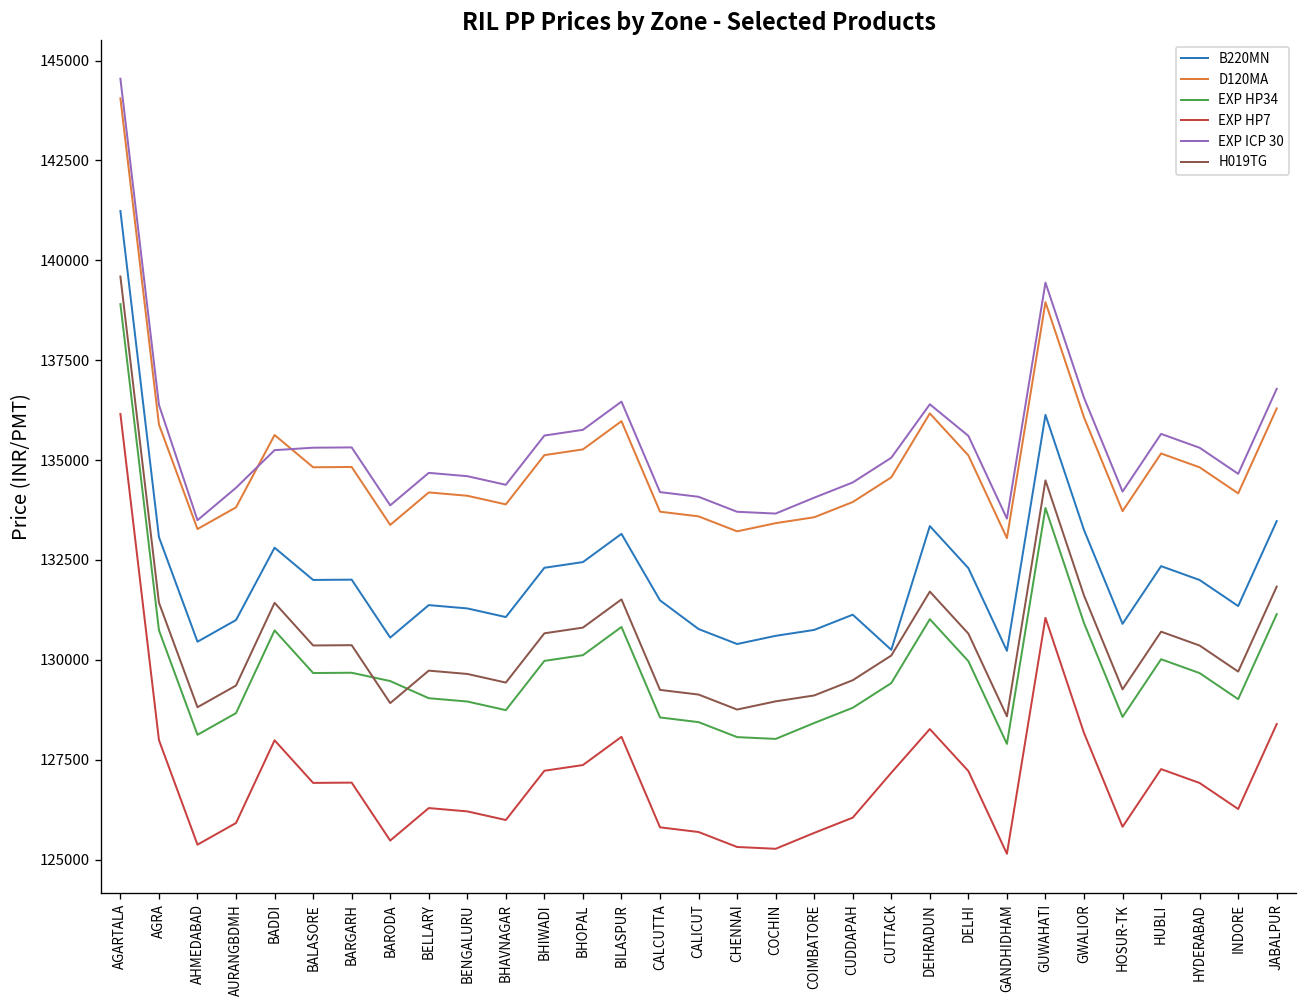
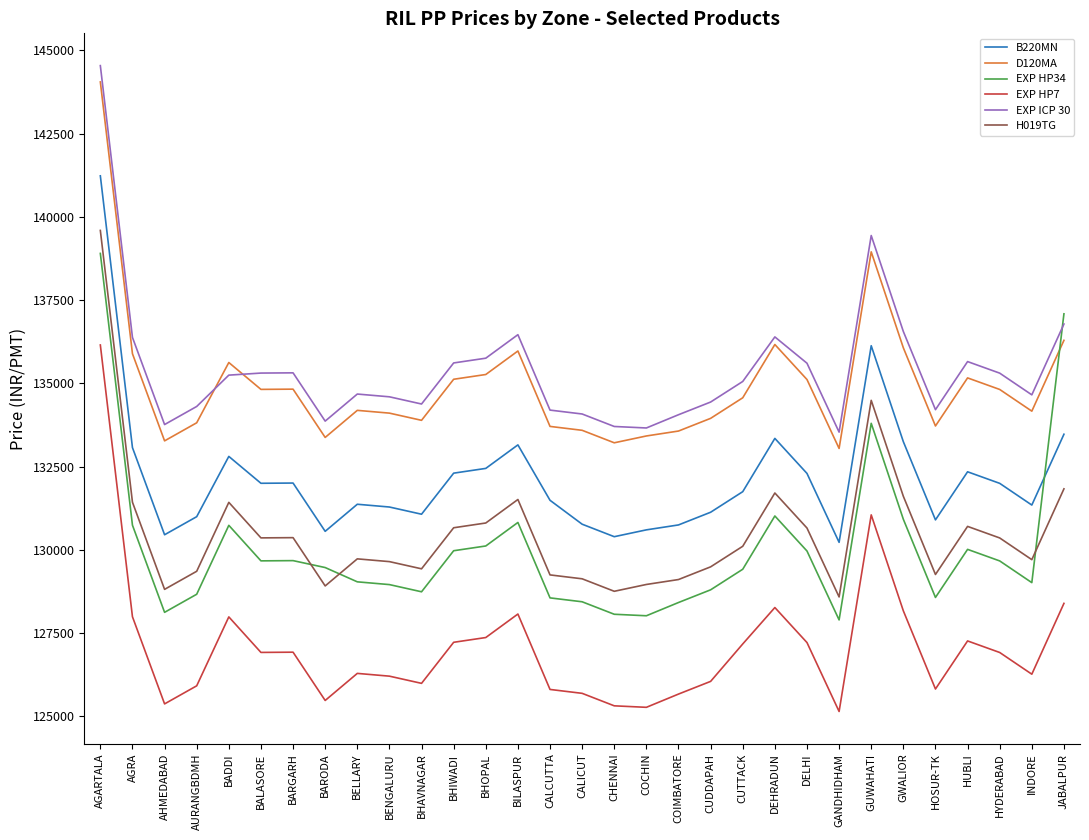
  {
    "B220MN": {
      "AGARTALA": 141200,
      "AGRA": 133100,
      "AHMEDABAD": 130500,
      "AURANGBDMH": 131000,
      "BADDI": 132800,
      "BALASORE": 132000,
      "BARGARH": 132000,
      "BARODA": 130600,
      "BELLARY": 131400,
      "BENGALURU": 131300,
      "BHAVNAGAR": 131100,
      "BHIWADI": 132300,
      "BHOPAL": 132400,
      "BILASPUR": 133200,
      "CALCUTTA": 131500,
      "CALICUT": 130800,
      "CHENNAI": 130400,
      "COCHIN": 130600,
      "COIMBATORE": 130700,
      "CUDDAPAH": 131100,
-     "CUTTACK": 130300,
+     "CUTTACK": 131700,
      "DEHRADUN": 133300,
      "DELHI": 132300,
      "GANDHIDHAM": 130200,
      "GUWAHATI": 136100,
      "GWALIOR": 133200,
      "HOSUR-TK": 130900,
      "HUBLI": 132300,
      "HYDERABAD": 132000,
      "INDORE": 131300,
      "JABALPUR": 133500
    },
    "D120MA": {
      "AGARTALA": 144100,
      "AGRA": 135900,
      "AHMEDABAD": 133300,
      "AURANGBDMH": 133800,
      "BADDI": 135600,
      "BALASORE": 134800,
      "BARGARH": 134800,
      "BARODA": 133400,
      "BELLARY": 134200,
      "BENGALURU": 134100,
      "BHAVNAGAR": 133900,
      "BHIWADI": 135100,
      "BHOPAL": 135300,
      "BILASPUR": 136000,
      "CALCUTTA": 133700,
      "CALICUT": 133600,
      "CHENNAI": 133200,
      "COCHIN": 133400,
      "COIMBATORE": 133600,
      "CUDDAPAH": 134000,
      "CUTTACK": 134600,
      "DEHRADUN": 136200,
      "DELHI": 135100,
      "GANDHIDHAM": 133000,
      "GUWAHATI": 139000,
      "GWALIOR": 136100,
      "HOSUR-TK": 133700,
      "HUBLI": 135200,
      "HYDERABAD": 134800,
      "INDORE": 134200,
      "JABALPUR": 136300
    },
    "EXP HP34": {
      "AGARTALA": 138900,
      "AGRA": 130700,
      "AHMEDABAD": 128100,
      "AURANGBDMH": 128700,
      "BADDI": 130700,
      "BALASORE": 129700,
      "BARGARH": 129700,
      "BARODA": 129500,
      "BELLARY": 129000,
      "BENGALURU": 129000,
      "BHAVNAGAR": 128700,
      "BHIWADI": 130000,
      "BHOPAL": 130100,
      "BILASPUR": 130800,
      "CALCUTTA": 128600,
      "CALICUT": 128400,
      "CHENNAI": 128100,
      "COCHIN": 128000,
      "COIMBATORE": 128400,
      "CUDDAPAH": 128800,
      "CUTTACK": 129400,
      "DEHRADUN": 131000,
      "DELHI": 130000,
      "GANDHIDHAM": 127900,
      "GUWAHATI": 133800,
      "GWALIOR": 130900,
      "HOSUR-TK": 128600,
      "HUBLI": 130000,
      "HYDERABAD": 129700,
      "INDORE": 129000,
-     "JABALPUR": 131100
+     "JABALPUR": 137100
    },
    "EXP HP7": {
      "AGARTALA": 136200,
      "AGRA": 128000,
      "AHMEDABAD": 125400,
      "AURANGBDMH": 125900,
      "BADDI": 128000,
      "BALASORE": 126900,
      "BARGARH": 126900,
      "BARODA": 125500,
      "BELLARY": 126300,
      "BENGALURU": 126200,
      "BHAVNAGAR": 126000,
      "BHIWADI": 127200,
      "BHOPAL": 127400,
      "BILASPUR": 128100,
      "CALCUTTA": 125800,
      "CALICUT": 125700,
      "CHENNAI": 125300,
      "COCHIN": 125300,
      "COIMBATORE": 125700,
      "CUDDAPAH": 126100,
      "CUTTACK": 127200,
      "DEHRADUN": 128300,
      "DELHI": 127200,
      "GANDHIDHAM": 125100,
      "GUWAHATI": 131100,
      "GWALIOR": 128200,
      "HOSUR-TK": 125800,
      "HUBLI": 127300,
      "HYDERABAD": 126900,
      "INDORE": 126300,
      "JABALPUR": 128400
    },
    "EXP ICP 30": {
      "AGARTALA": 144500,
      "AGRA": 136400,
-     "AHMEDABAD": 133500,
+     "AHMEDABAD": 133800,
      "AURANGBDMH": 134300,
      "BADDI": 135200,
      "BALASORE": 135300,
      "BARGARH": 135300,
      "BARODA": 133900,
      "BELLARY": 134700,
      "BENGALURU": 134600,
      "BHAVNAGAR": 134400,
      "BHIWADI": 135600,
      "BHOPAL": 135800,
      "BILASPUR": 136500,
      "CALCUTTA": 134200,
      "CALICUT": 134100,
      "CHENNAI": 133700,
      "COCHIN": 133700,
      "COIMBATORE": 134100,
      "CUDDAPAH": 134400,
      "CUTTACK": 135100,
      "DEHRADUN": 136400,
      "DELHI": 135600,
      "GANDHIDHAM": 133500,
      "GUWAHATI": 139400,
      "GWALIOR": 136600,
      "HOSUR-TK": 134200,
      "HUBLI": 135700,
      "HYDERABAD": 135300,
      "INDORE": 134700,
      "JABALPUR": 136800
    },
    "H019TG": {
      "AGARTALA": 139600,
      "AGRA": 131400,
      "AHMEDABAD": 128800,
      "AURANGBDMH": 129400,
      "BADDI": 131400,
      "BALASORE": 130400,
      "BARGARH": 130400,
      "BARODA": 128900,
      "BELLARY": 129700,
      "BENGALURU": 129600,
      "BHAVNAGAR": 129400,
      "BHIWADI": 130700,
      "BHOPAL": 130800,
      "BILASPUR": 131500,
      "CALCUTTA": 129200,
      "CALICUT": 129100,
      "CHENNAI": 128800,
      "COCHIN": 129000,
      "COIMBATORE": 129100,
      "CUDDAPAH": 129500,
      "CUTTACK": 130100,
      "DEHRADUN": 131700,
      "DELHI": 130700,
      "GANDHIDHAM": 128600,
      "GUWAHATI": 134500,
      "GWALIOR": 131600,
      "HOSUR-TK": 129300,
      "HUBLI": 130700,
      "HYDERABAD": 130400,
      "INDORE": 129700,
      "JABALPUR": 131800
    }
  }
